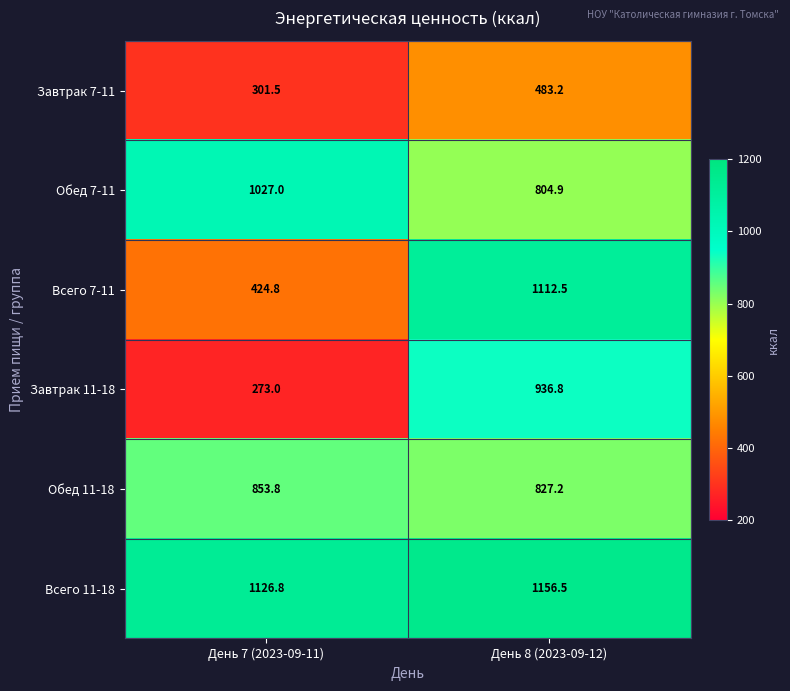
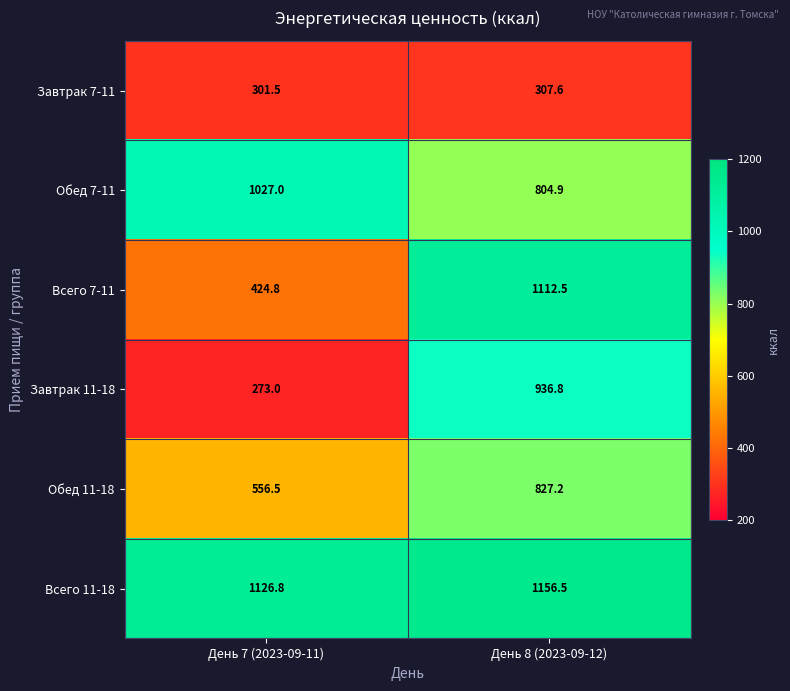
  {
    "Завтрак 7-11": {
      "День 7 (2023-09-11)": 301.5,
-     "День 8 (2023-09-12)": 483.2
+     "День 8 (2023-09-12)": 307.6
    },
    "Обед 7-11": {
      "День 7 (2023-09-11)": 1027.0,
      "День 8 (2023-09-12)": 804.9
    },
    "Всего 7-11": {
      "День 7 (2023-09-11)": 424.8,
      "День 8 (2023-09-12)": 1112.5
    },
    "Завтрак 11-18": {
      "День 7 (2023-09-11)": 273.0,
      "День 8 (2023-09-12)": 936.8
    },
    "Обед 11-18": {
-     "День 7 (2023-09-11)": 853.8,
+     "День 7 (2023-09-11)": 556.5,
      "День 8 (2023-09-12)": 827.2
    },
    "Всего 11-18": {
      "День 7 (2023-09-11)": 1126.8,
      "День 8 (2023-09-12)": 1156.5
    }
  }
